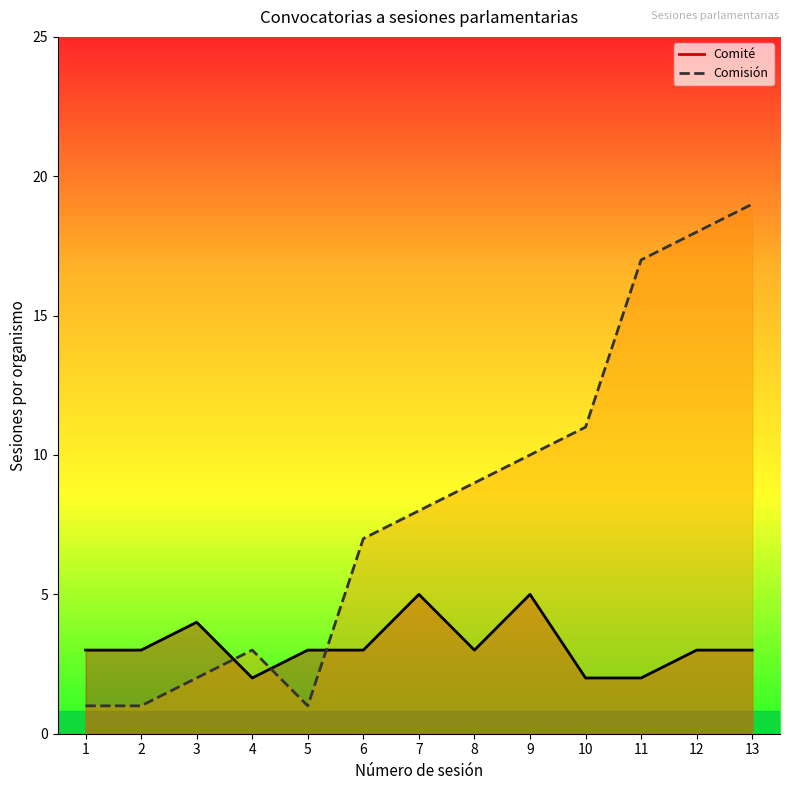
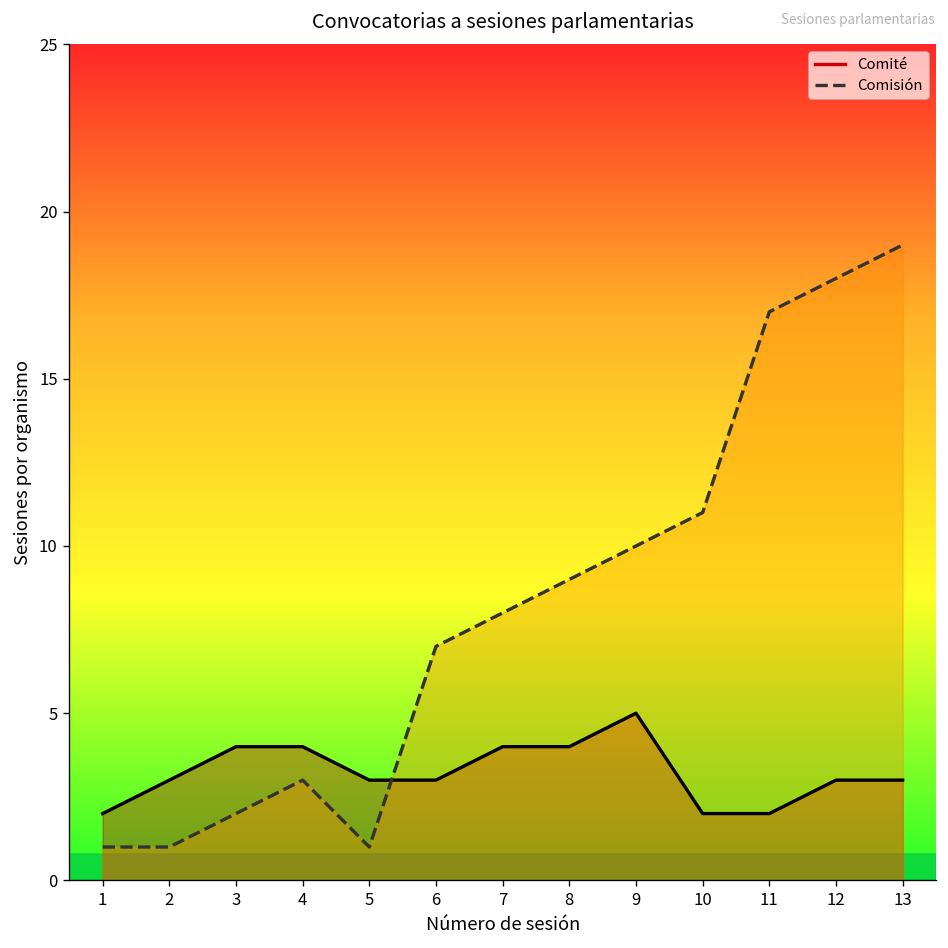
  {
    "Comité": {
-     "1": 3,
+     "1": 2,
      "2": 3,
      "3": 4,
-     "4": 2,
+     "4": 4,
      "5": 3,
      "6": 3,
-     "7": 5,
-     "8": 3,
+     "7": 4,
+     "8": 4,
      "9": 5,
      "10": 2,
      "11": 2,
      "12": 3,
      "13": 3
    }
  }
